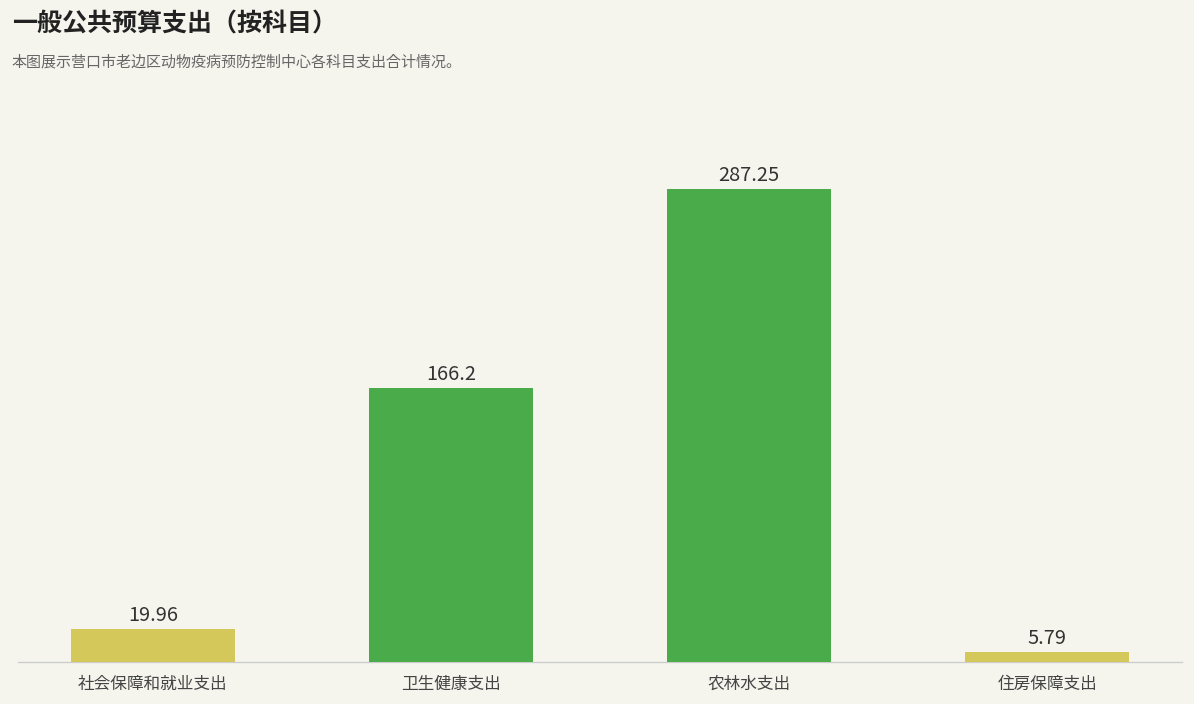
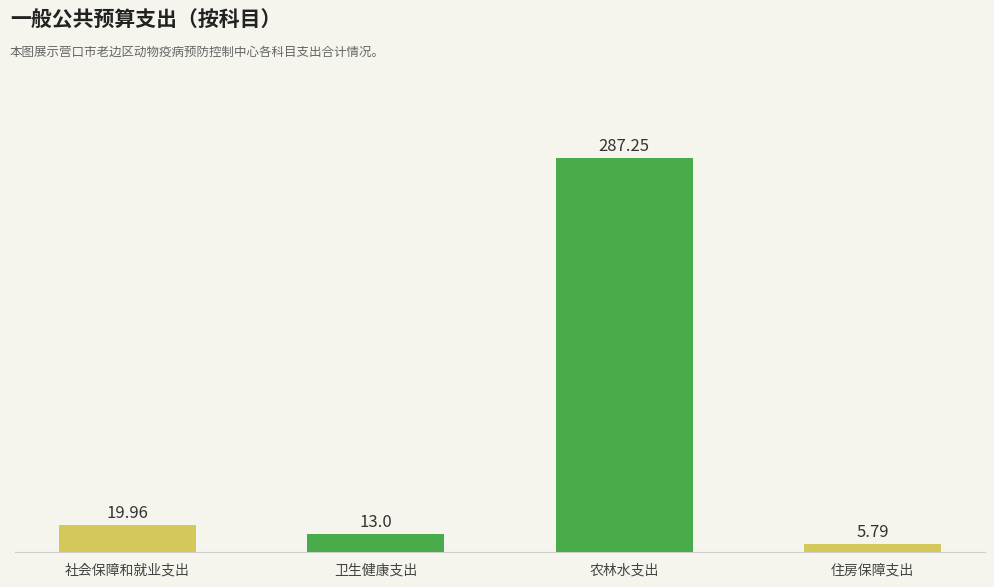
  {
    "社会保障和就业支出": 19.96,
-   "卫生健康支出": 166.2,
+   "卫生健康支出": 13.0,
    "农林水支出": 287.25,
    "住房保障支出": 5.79
  }
